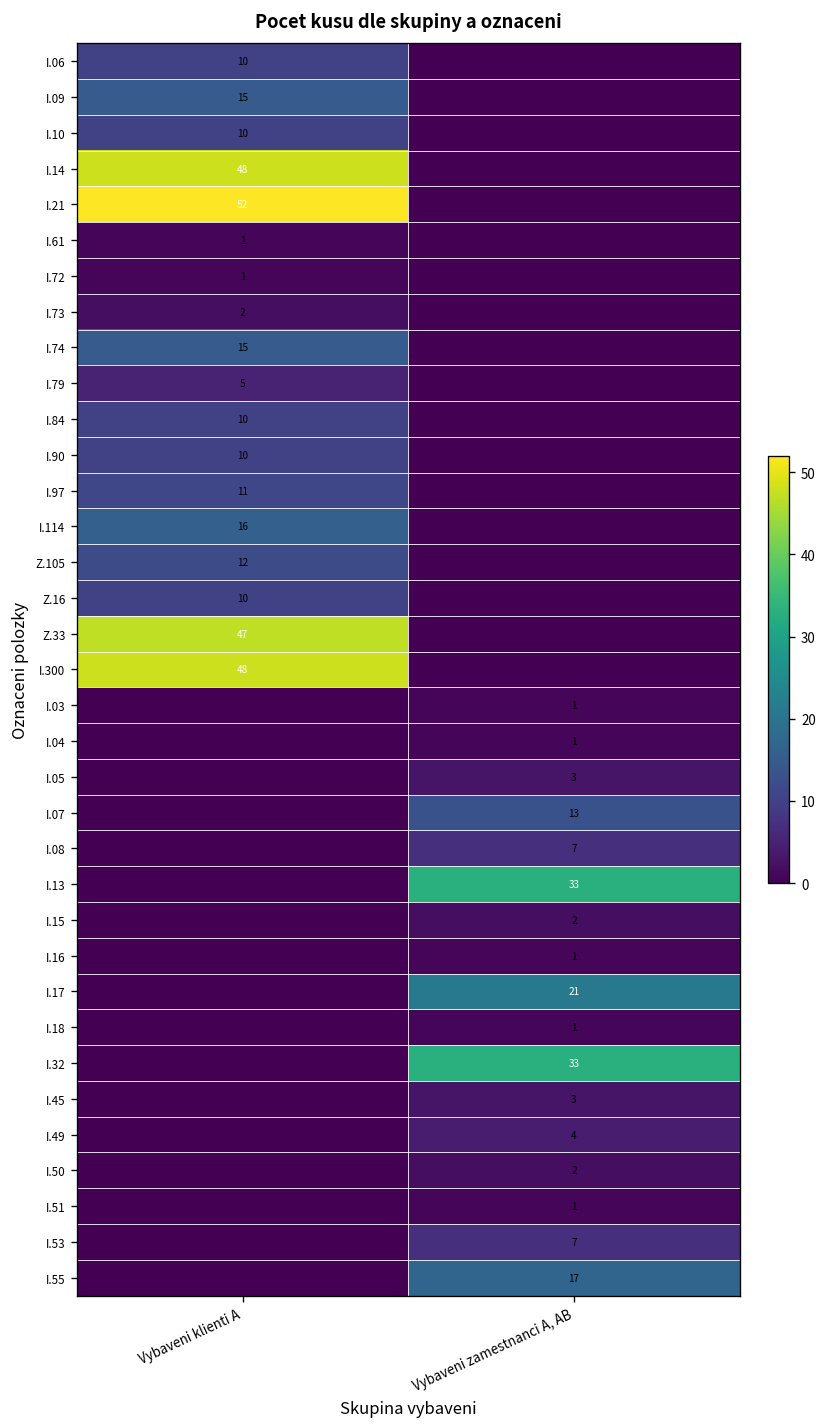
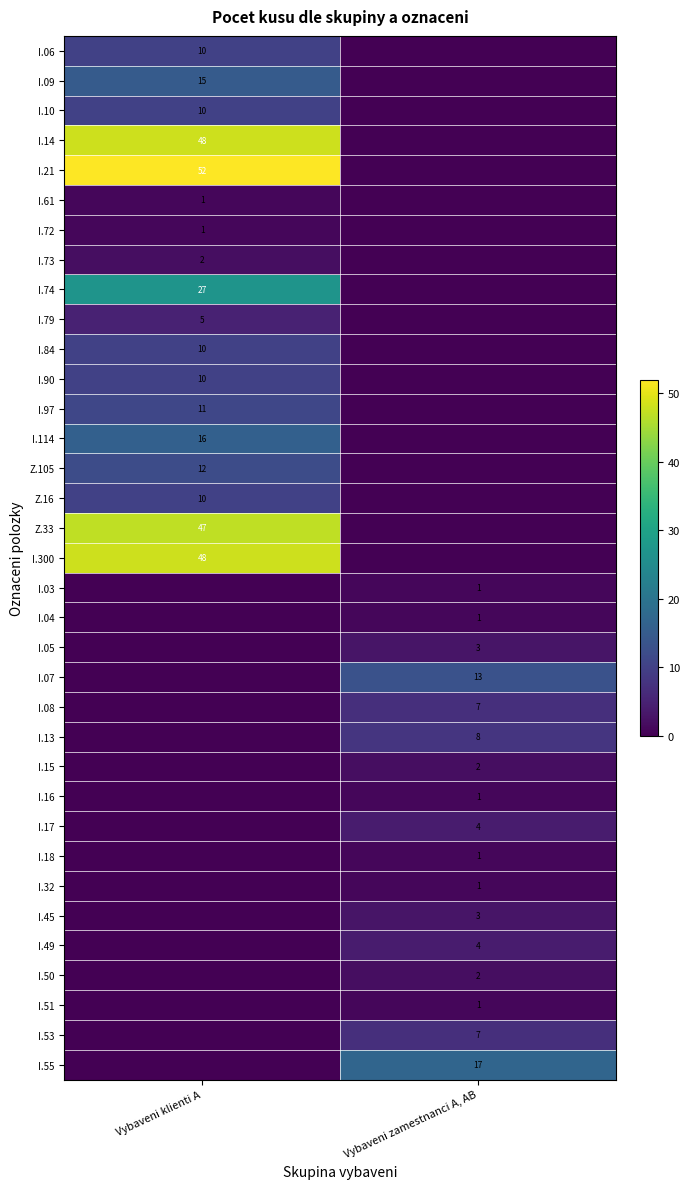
  {
    "I.06": {
      "Vybaveni klienti A": 10
    },
    "I.09": {
      "Vybaveni klienti A": 15
    },
    "I.10": {
      "Vybaveni klienti A": 10
    },
    "I.14": {
      "Vybaveni klienti A": 48
    },
    "I.21": {
      "Vybaveni klienti A": 52
    },
    "I.61": {
      "Vybaveni klienti A": 1
    },
    "I.72": {
      "Vybaveni klienti A": 1
    },
    "I.73": {
      "Vybaveni klienti A": 2
    },
    "I.74": {
-     "Vybaveni klienti A": 15
+     "Vybaveni klienti A": 27
    },
    "I.79": {
      "Vybaveni klienti A": 5
    },
    "I.84": {
      "Vybaveni klienti A": 10
    },
    "I.90": {
      "Vybaveni klienti A": 10
    },
    "I.97": {
      "Vybaveni klienti A": 11
    },
    "I.114": {
      "Vybaveni klienti A": 16
    },
    "Z.105": {
      "Vybaveni klienti A": 12
    },
    "Z.16": {
      "Vybaveni klienti A": 10
    },
    "Z.33": {
      "Vybaveni klienti A": 47
    },
    "I.300": {
      "Vybaveni klienti A": 48
    },
    "I.03": {
      "Vybaveni zamestnanci A, AB": 1
    },
    "I.04": {
      "Vybaveni zamestnanci A, AB": 1
    },
    "I.05": {
      "Vybaveni zamestnanci A, AB": 3
    },
    "I.07": {
      "Vybaveni zamestnanci A, AB": 13
    },
    "I.08": {
      "Vybaveni zamestnanci A, AB": 7
    },
    "I.13": {
-     "Vybaveni zamestnanci A, AB": 33
+     "Vybaveni zamestnanci A, AB": 8
    },
    "I.15": {
      "Vybaveni zamestnanci A, AB": 2
    },
    "I.16": {
      "Vybaveni zamestnanci A, AB": 1
    },
    "I.17": {
-     "Vybaveni zamestnanci A, AB": 21
+     "Vybaveni zamestnanci A, AB": 4
    },
    "I.18": {
      "Vybaveni zamestnanci A, AB": 1
    },
    "I.32": {
-     "Vybaveni zamestnanci A, AB": 33
+     "Vybaveni zamestnanci A, AB": 1
    },
    "I.45": {
      "Vybaveni zamestnanci A, AB": 3
    },
    "I.49": {
      "Vybaveni zamestnanci A, AB": 4
    },
    "I.50": {
      "Vybaveni zamestnanci A, AB": 2
    },
    "I.51": {
      "Vybaveni zamestnanci A, AB": 1
    },
    "I.53": {
      "Vybaveni zamestnanci A, AB": 7
    },
    "I.55": {
      "Vybaveni zamestnanci A, AB": 17
    }
  }
